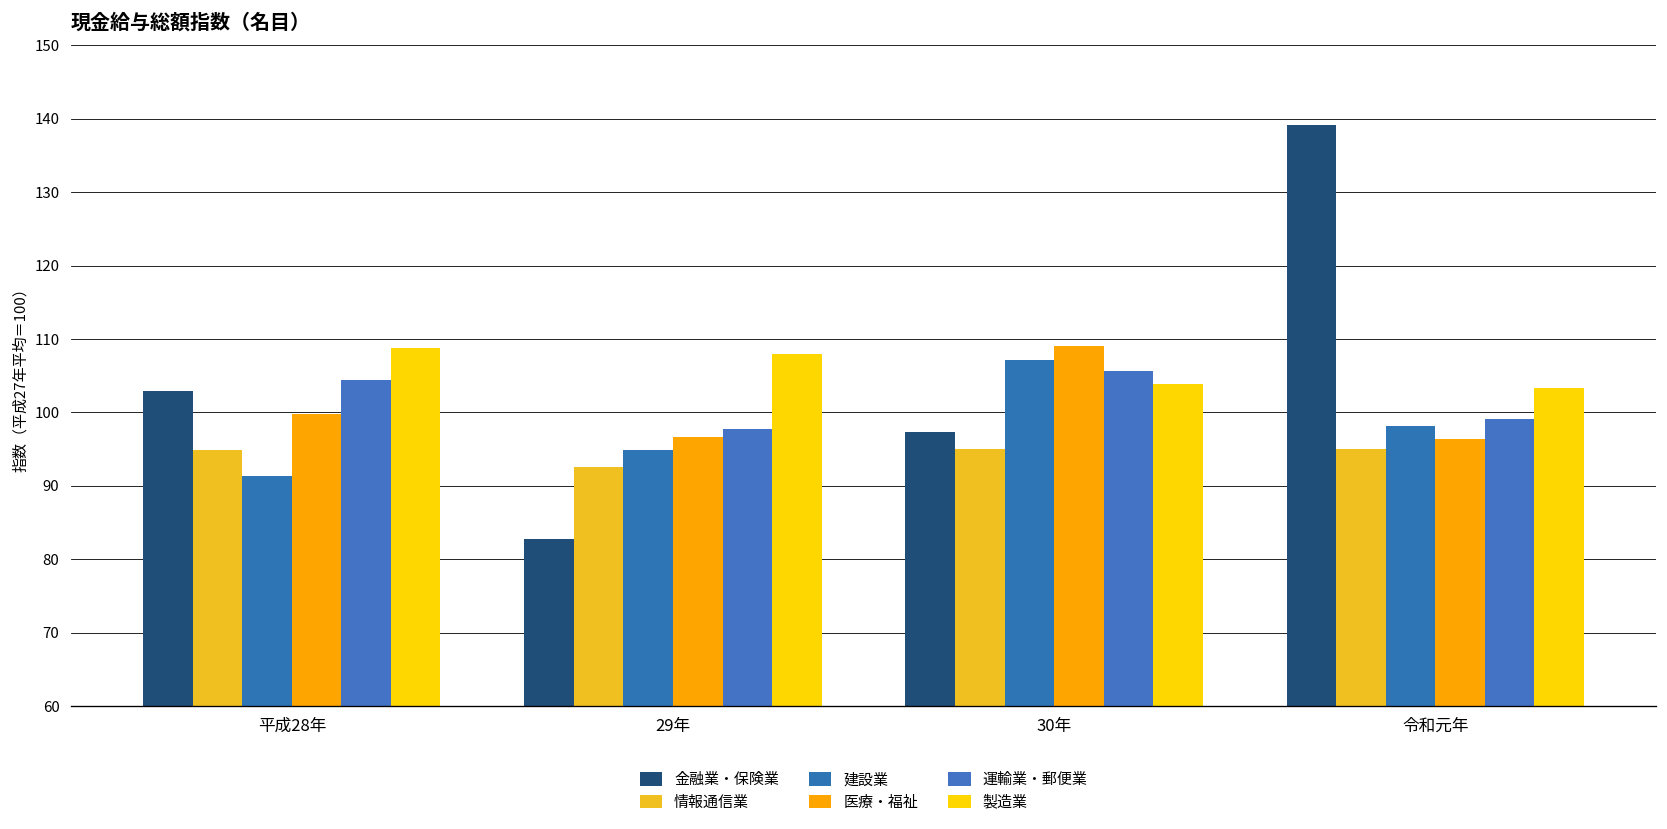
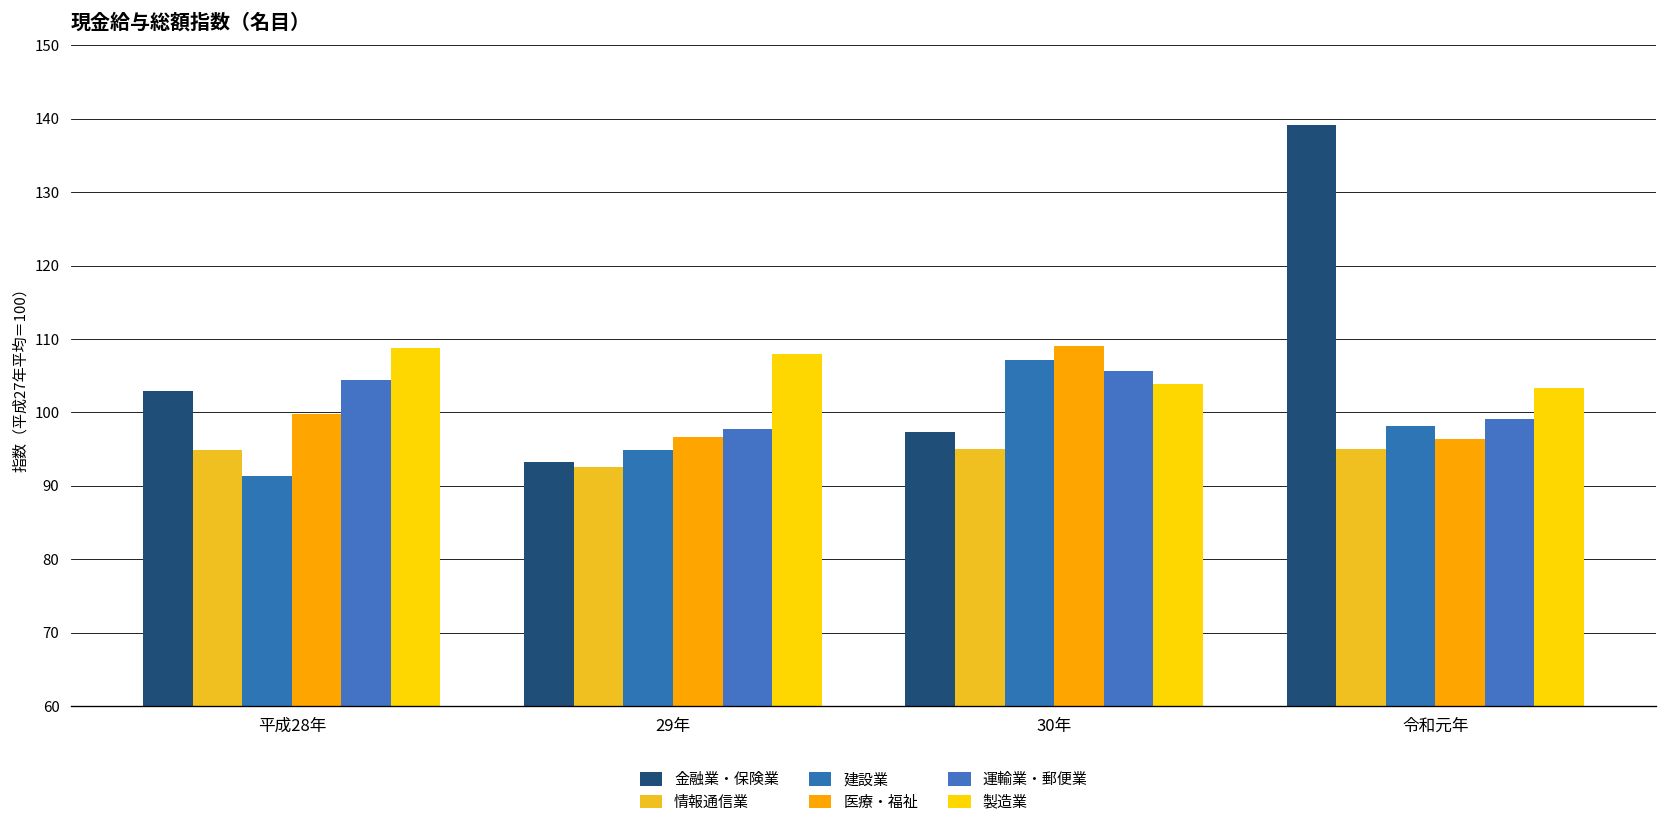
  {
    "金融業・保険業": {
      "平成28年": 103,
-     "29年": 83,
+     "29年": 93,
      "30年": 97,
      "令和元年": 139
    }
  }
